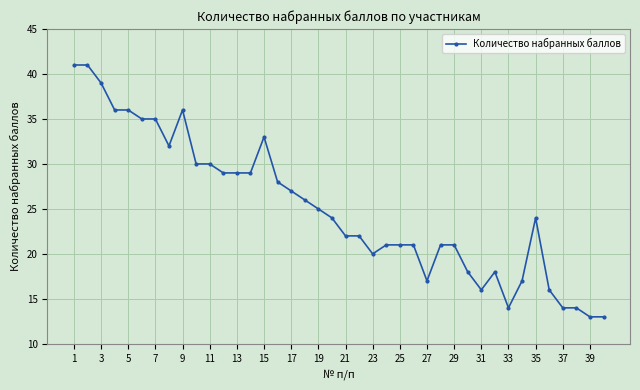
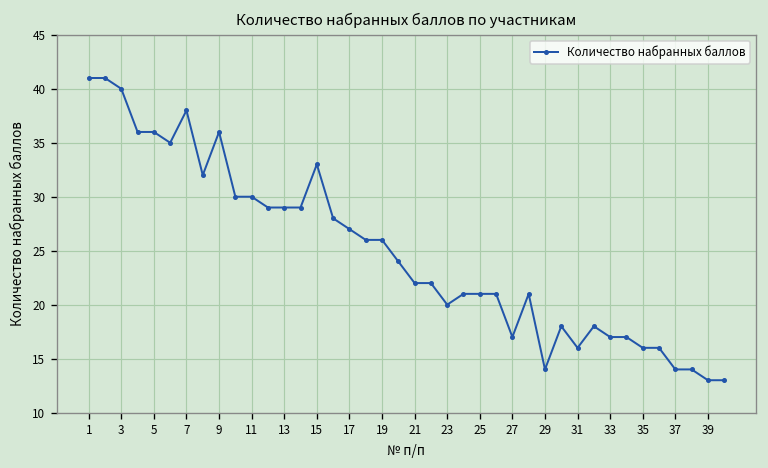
  {
    "1": 41,
-   "3": 39,
+   "3": 40,
    "5": 36,
-   "7": 35,
+   "7": 38,
    "9": 36,
    "11": 30,
    "13": 29,
    "15": 33,
    "17": 27,
-   "19": 25,
+   "19": 26,
    "21": 22,
    "23": 20,
    "25": 21,
    "27": 17,
-   "29": 21,
+   "29": 14,
    "31": 16,
-   "33": 14,
-   "35": 24,
+   "33": 17,
+   "35": 16,
    "37": 14,
    "39": 13
  }
